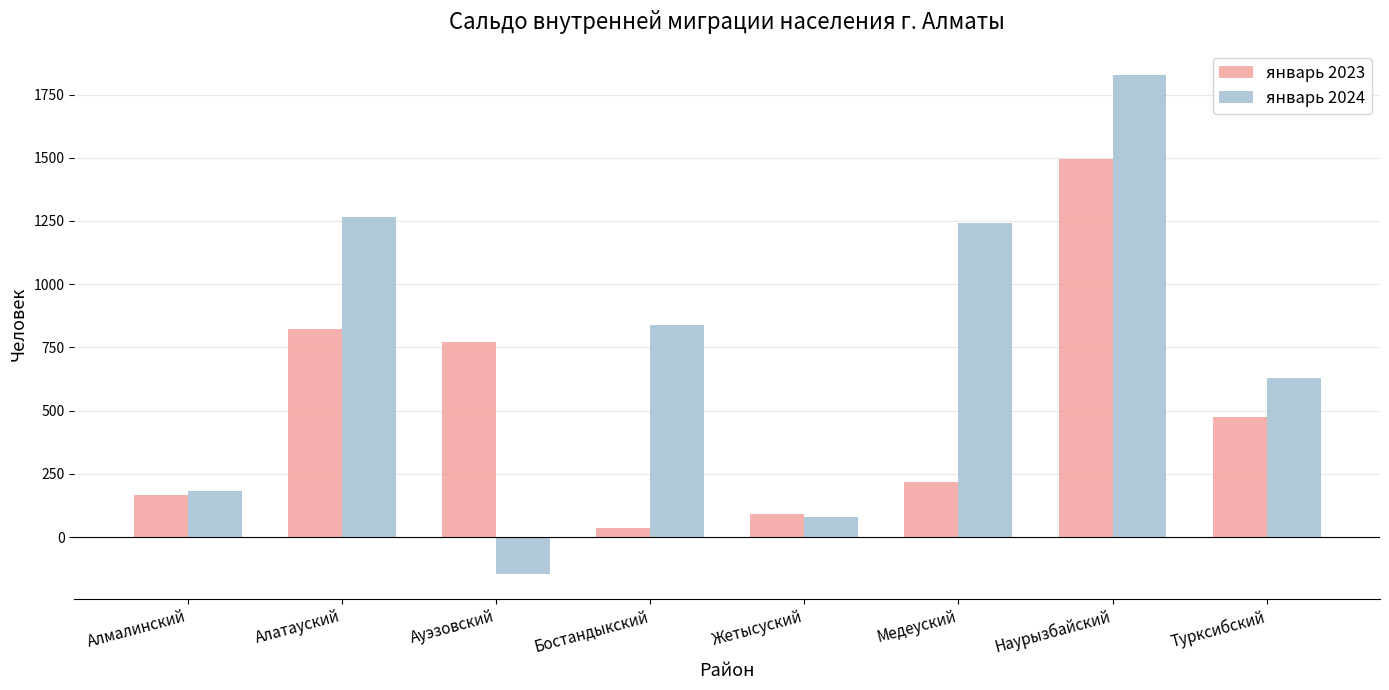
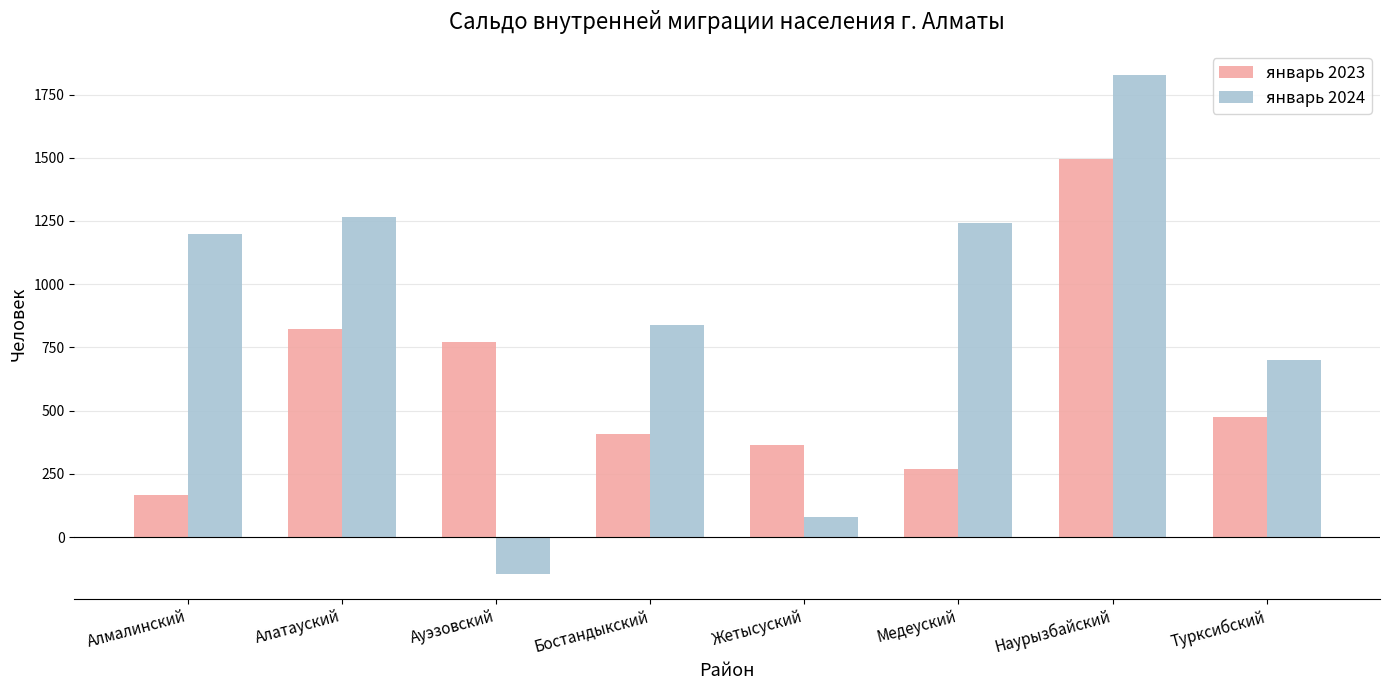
  {
    "январь 2023": {
      "Алмалинский": 170,
      "Алатауский": 820,
      "Ауэзовский": 770,
-     "Бостандыкский": 40,
-     "Жетысуский": 90,
-     "Медеуский": 220,
+     "Бостандыкский": 410,
+     "Жетысуский": 360,
+     "Медеуский": 270,
      "Наурызбайский": 1490,
      "Турксибский": 470
    },
    "январь 2024": {
-     "Алмалинский": 180,
+     "Алмалинский": 1200,
      "Алатауский": 1270,
      "Ауэзовский": -150,
      "Бостандыкский": 840,
      "Жетысуский": 80,
      "Медеуский": 1240,
      "Наурызбайский": 1830,
-     "Турксибский": 630
+     "Турксибский": 700
    }
  }
